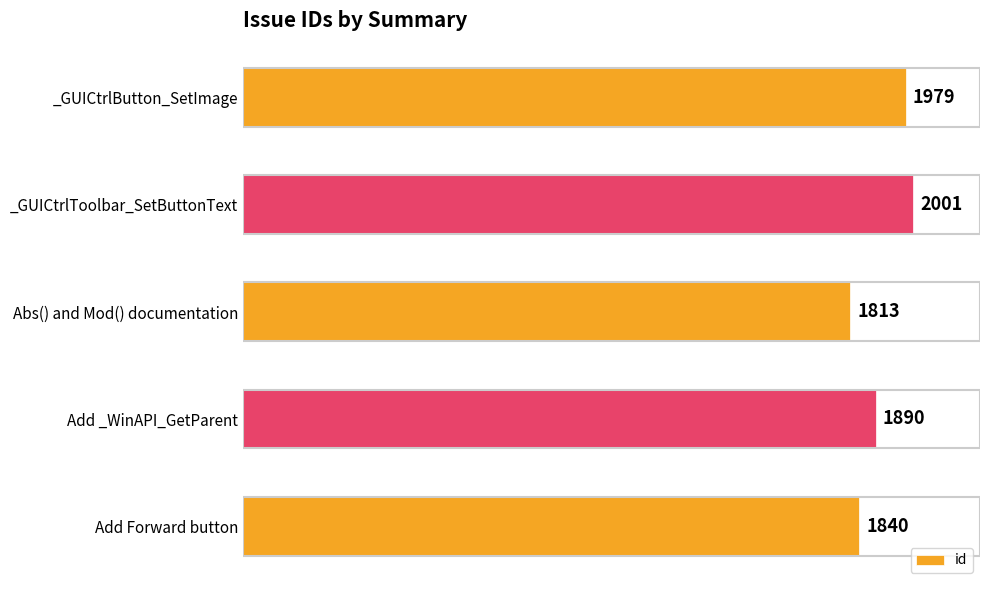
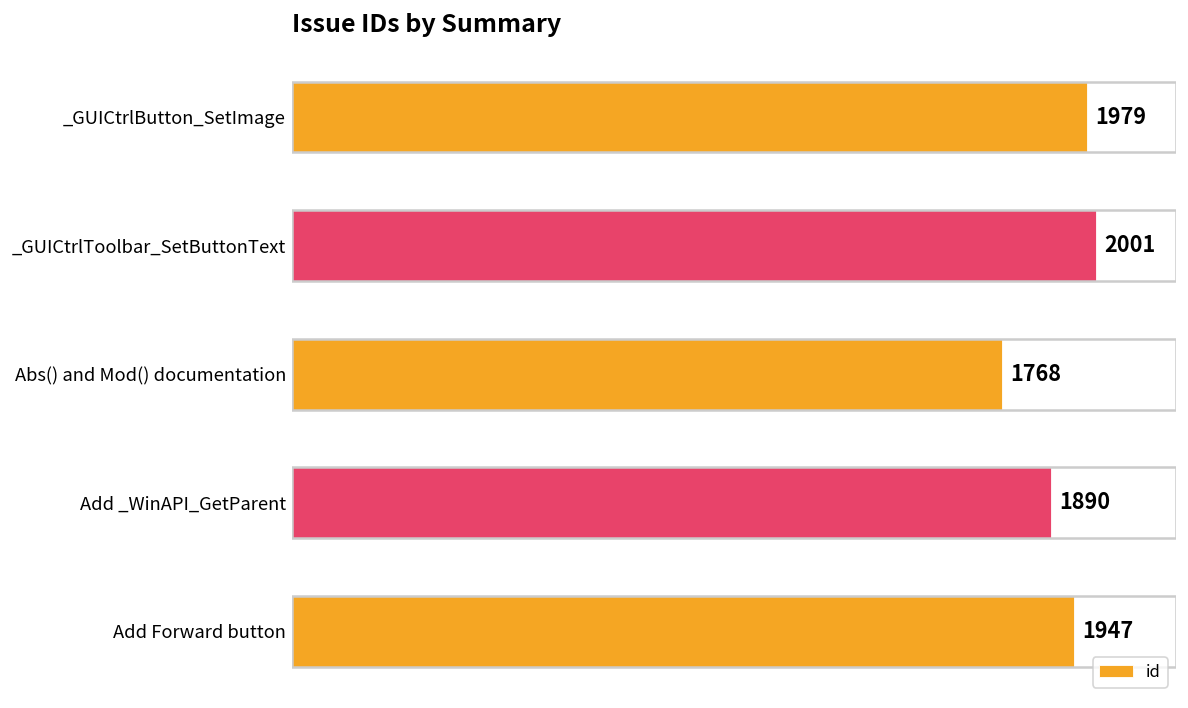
  {
    "_GUICtrlButton_SetImage": 1979,
    "_GUICtrlToolbar_SetButtonText": 2001,
-   "Abs() and Mod() documentation": 1813,
+   "Abs() and Mod() documentation": 1768,
    "Add _WinAPI_GetParent": 1890,
-   "Add Forward button": 1840
+   "Add Forward button": 1947
  }
